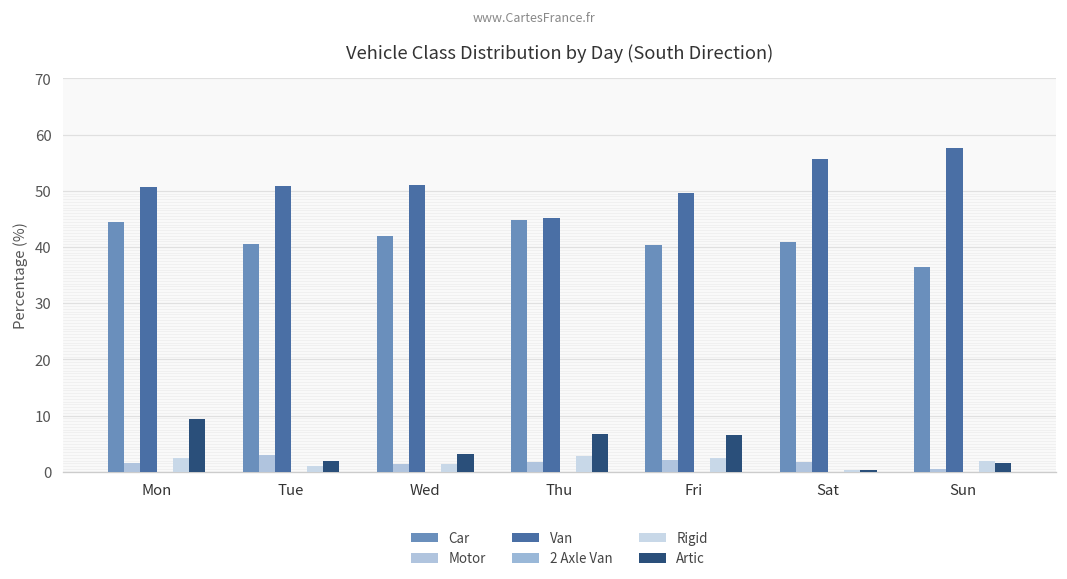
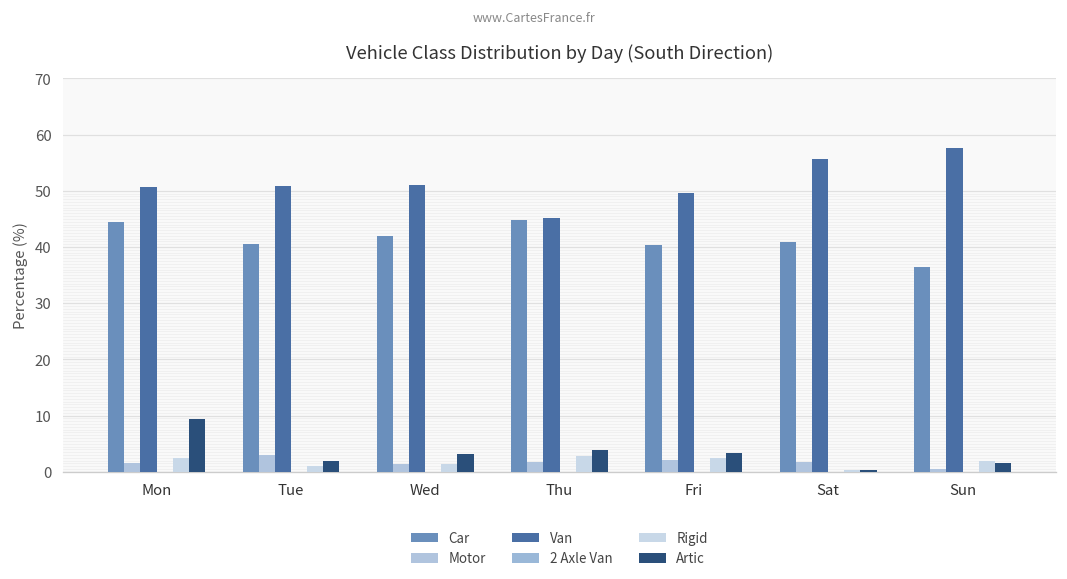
  {
    "Artic": {
      "Mon": 9,
      "Tue": 2,
      "Wed": 3,
-     "Thu": 7,
-     "Fri": 7,
+     "Thu": 4,
+     "Fri": 3,
      "Sun": 2
    }
  }
